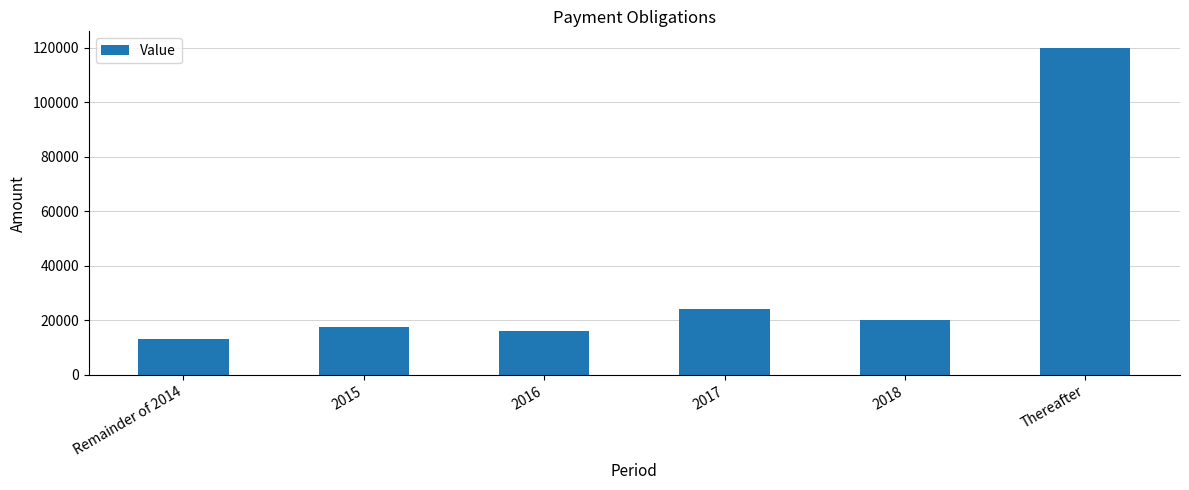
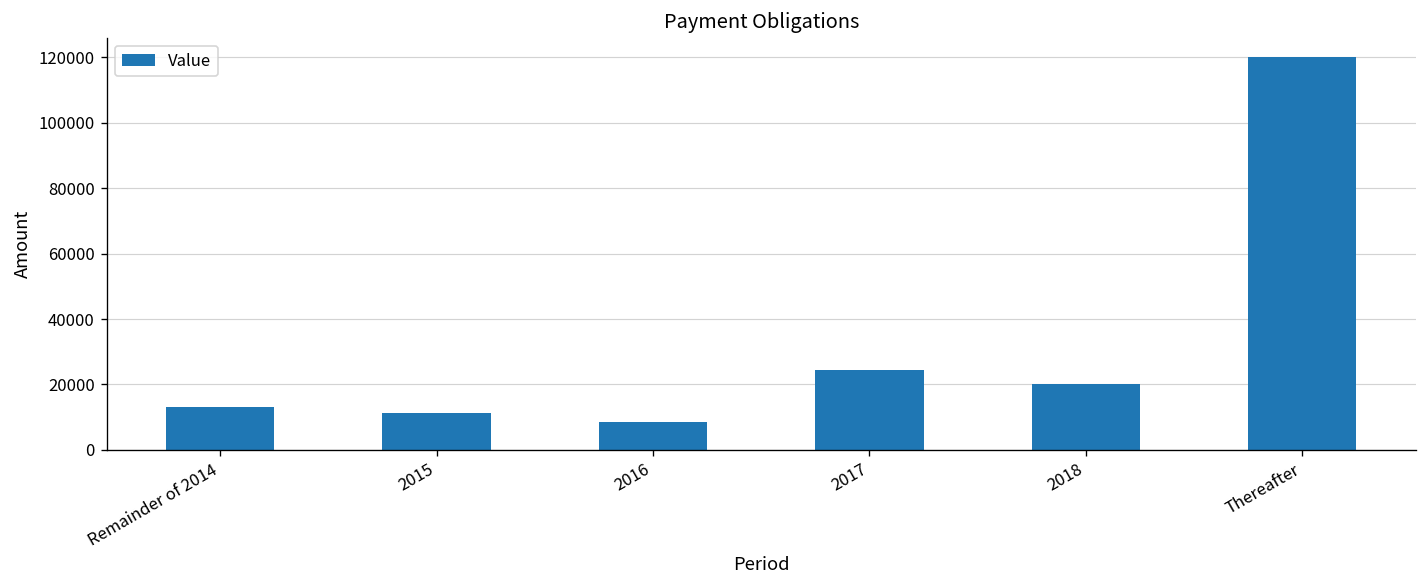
  {
    "Remainder of 2014": 13000,
-   "2015": 17000,
-   "2016": 16000,
+   "2015": 11000,
+   "2016": 8000,
    "2017": 24000,
    "2018": 20000,
    "Thereafter": 120000
  }
